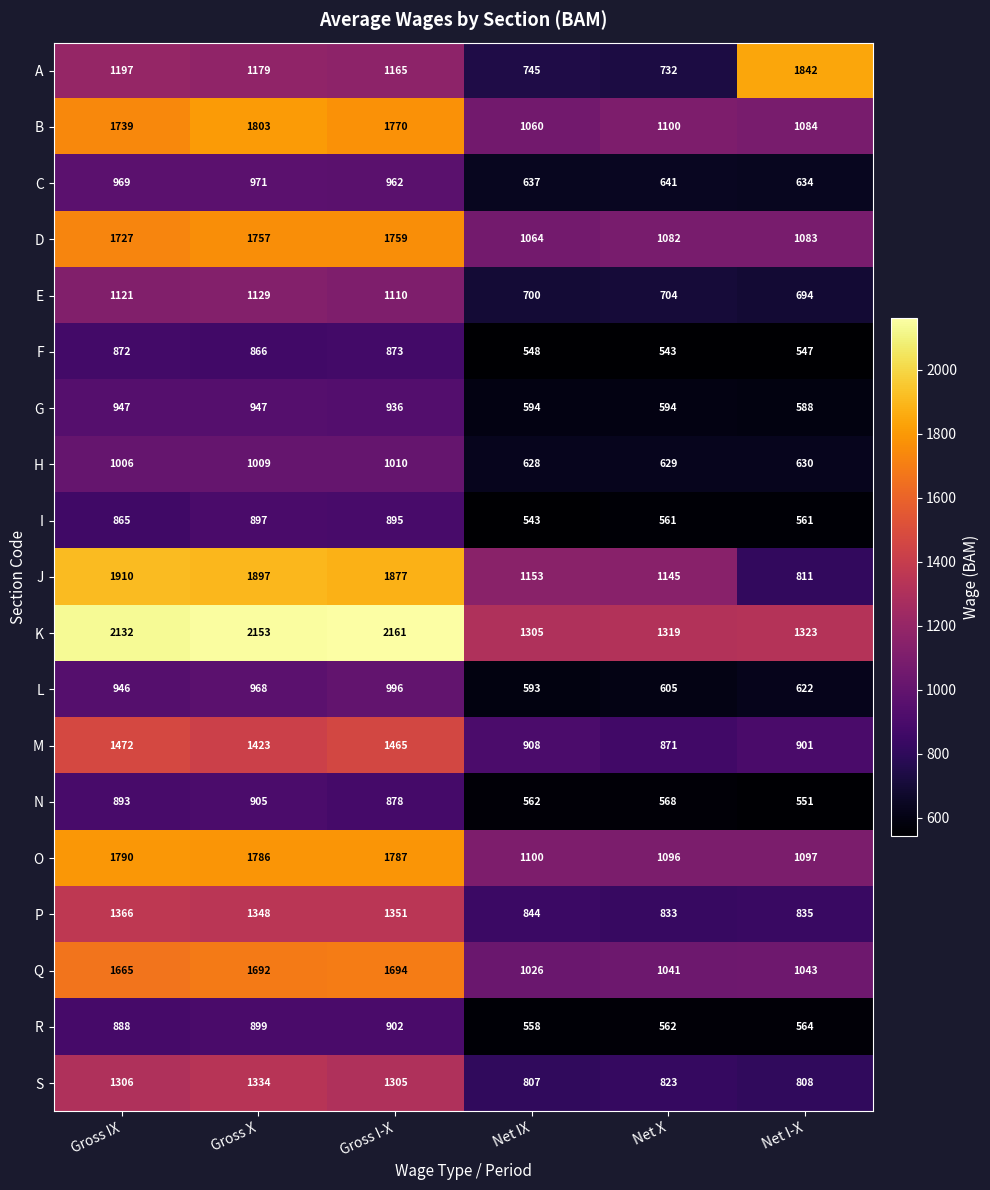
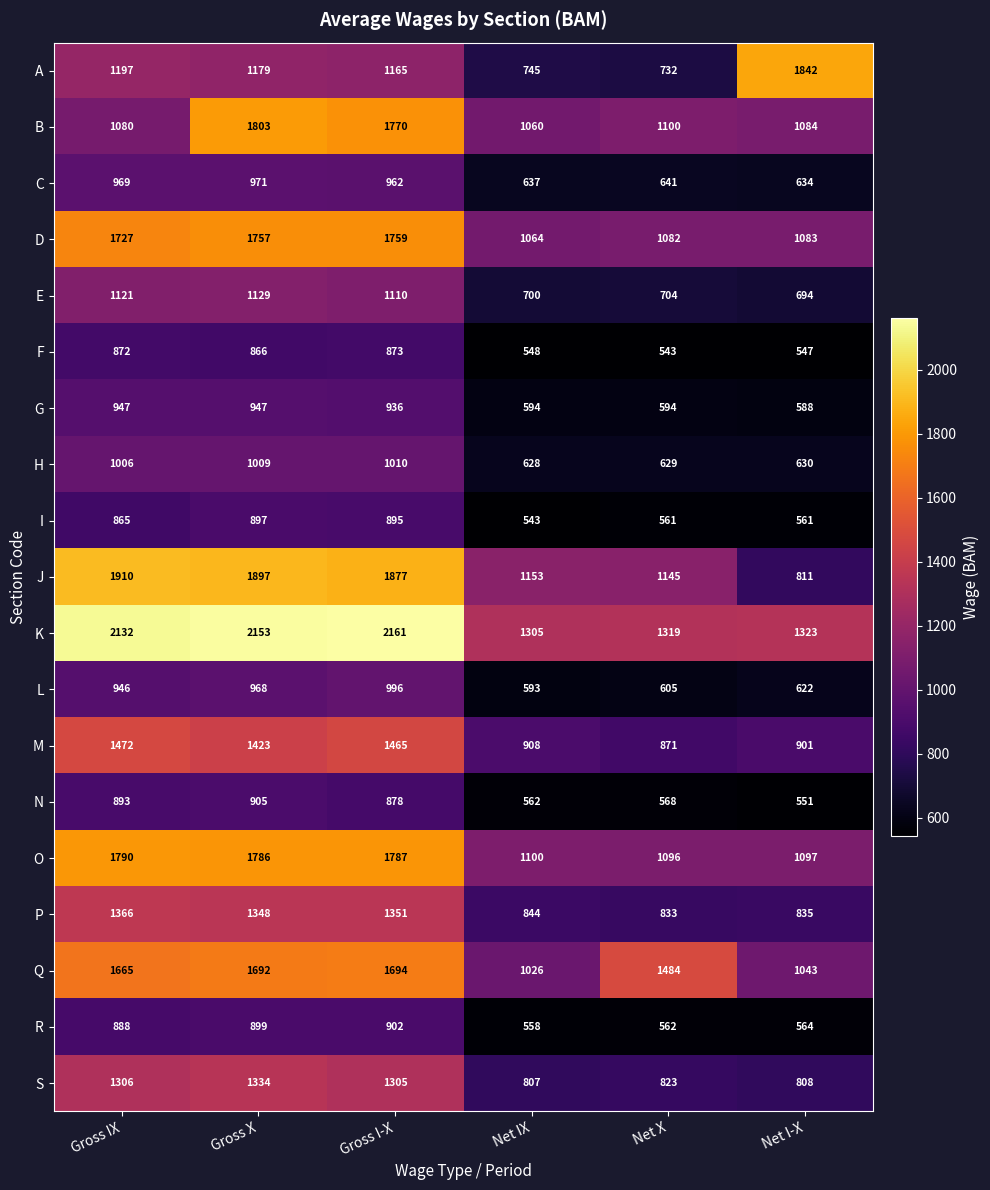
  {
    "A": {
      "Gross IX": 1197,
      "Gross X": 1179,
      "Gross I-X": 1165,
      "Net IX": 745,
      "Net X": 732,
      "Net I-X": 1842
    },
    "B": {
-     "Gross IX": 1739,
+     "Gross IX": 1080,
      "Gross X": 1803,
      "Gross I-X": 1770,
      "Net IX": 1060,
      "Net X": 1100,
      "Net I-X": 1084
    },
    "C": {
      "Gross IX": 969,
      "Gross X": 971,
      "Gross I-X": 962,
      "Net IX": 637,
      "Net X": 641,
      "Net I-X": 634
    },
    "D": {
      "Gross IX": 1727,
      "Gross X": 1757,
      "Gross I-X": 1759,
      "Net IX": 1064,
      "Net X": 1082,
      "Net I-X": 1083
    },
    "E": {
      "Gross IX": 1121,
      "Gross X": 1129,
      "Gross I-X": 1110,
      "Net IX": 700,
      "Net X": 704,
      "Net I-X": 694
    },
    "F": {
      "Gross IX": 872,
      "Gross X": 866,
      "Gross I-X": 873,
      "Net IX": 548,
      "Net X": 543,
      "Net I-X": 547
    },
    "G": {
      "Gross IX": 947,
      "Gross X": 947,
      "Gross I-X": 936,
      "Net IX": 594,
      "Net X": 594,
      "Net I-X": 588
    },
    "H": {
      "Gross IX": 1006,
      "Gross X": 1009,
      "Gross I-X": 1010,
      "Net IX": 628,
      "Net X": 629,
      "Net I-X": 630
    },
    "I": {
      "Gross IX": 865,
      "Gross X": 897,
      "Gross I-X": 895,
      "Net IX": 543,
      "Net X": 561,
      "Net I-X": 561
    },
    "J": {
      "Gross IX": 1910,
      "Gross X": 1897,
      "Gross I-X": 1877,
      "Net IX": 1153,
      "Net X": 1145,
      "Net I-X": 811
    },
    "K": {
      "Gross IX": 2132,
      "Gross X": 2153,
      "Gross I-X": 2161,
      "Net IX": 1305,
      "Net X": 1319,
      "Net I-X": 1323
    },
    "L": {
      "Gross IX": 946,
      "Gross X": 968,
      "Gross I-X": 996,
      "Net IX": 593,
      "Net X": 605,
      "Net I-X": 622
    },
    "M": {
      "Gross IX": 1472,
      "Gross X": 1423,
      "Gross I-X": 1465,
      "Net IX": 908,
      "Net X": 871,
      "Net I-X": 901
    },
    "N": {
      "Gross IX": 893,
      "Gross X": 905,
      "Gross I-X": 878,
      "Net IX": 562,
      "Net X": 568,
      "Net I-X": 551
    },
    "O": {
      "Gross IX": 1790,
      "Gross X": 1786,
      "Gross I-X": 1787,
      "Net IX": 1100,
      "Net X": 1096,
      "Net I-X": 1097
    },
    "P": {
      "Gross IX": 1366,
      "Gross X": 1348,
      "Gross I-X": 1351,
      "Net IX": 844,
      "Net X": 833,
      "Net I-X": 835
    },
    "Q": {
      "Gross IX": 1665,
      "Gross X": 1692,
      "Gross I-X": 1694,
      "Net IX": 1026,
-     "Net X": 1041,
+     "Net X": 1484,
      "Net I-X": 1043
    },
    "R": {
      "Gross IX": 888,
      "Gross X": 899,
      "Gross I-X": 902,
      "Net IX": 558,
      "Net X": 562,
      "Net I-X": 564
    },
    "S": {
      "Gross IX": 1306,
      "Gross X": 1334,
      "Gross I-X": 1305,
      "Net IX": 807,
      "Net X": 823,
      "Net I-X": 808
    }
  }
